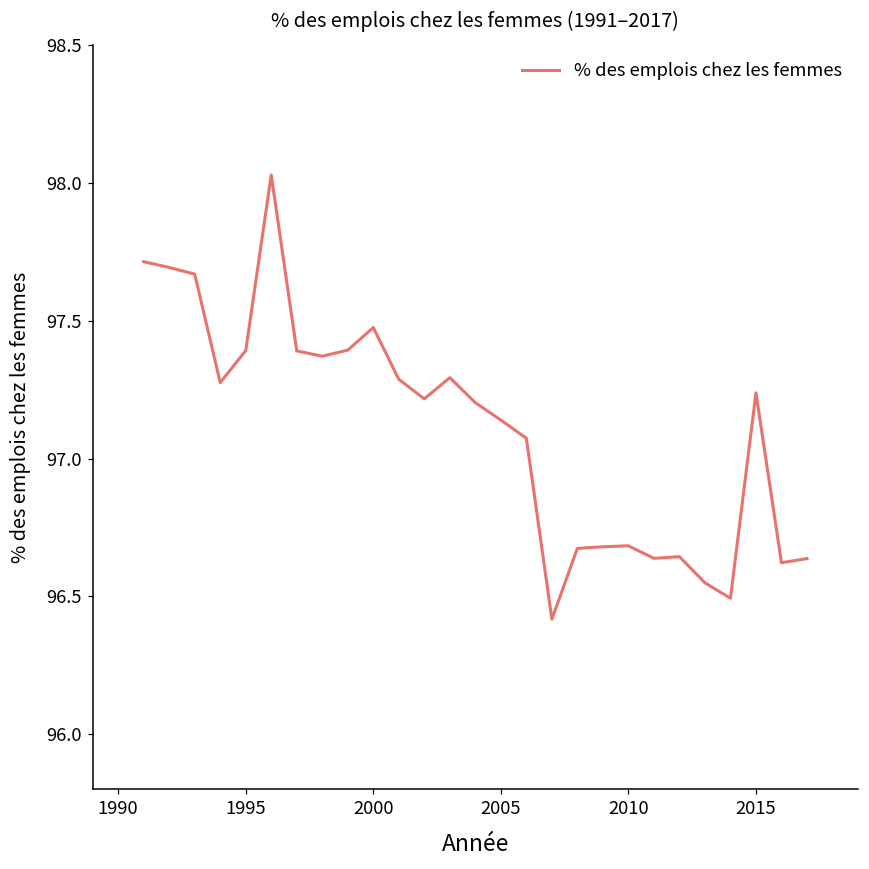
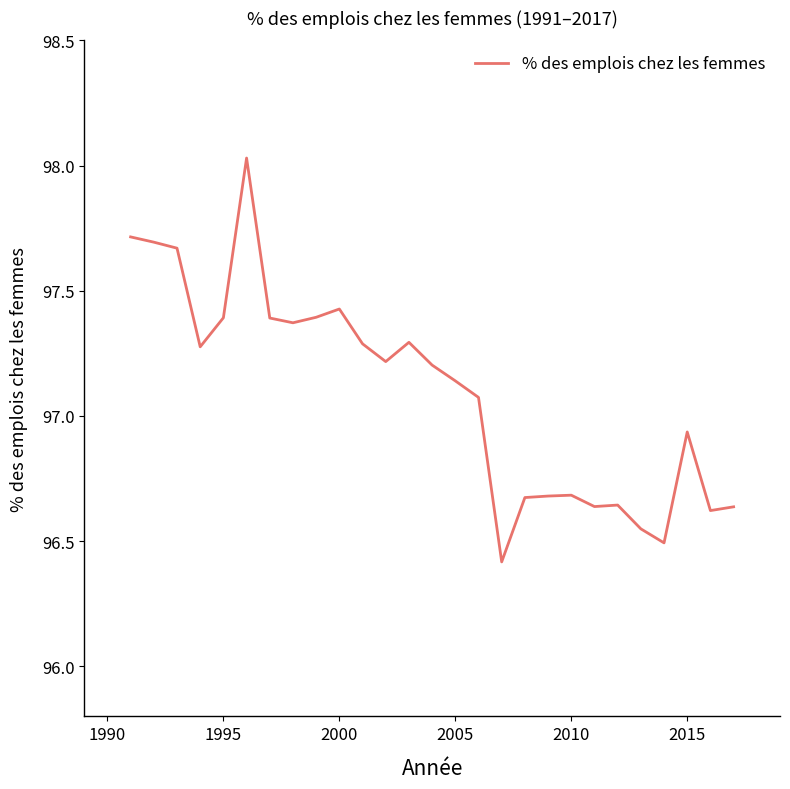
  {
    "1995": 97.39,
-   "2000": 97.48,
+   "2000": 97.43,
    "2005": 97.14,
    "2010": 96.68,
-   "2015": 97.24
+   "2015": 96.94
  }
